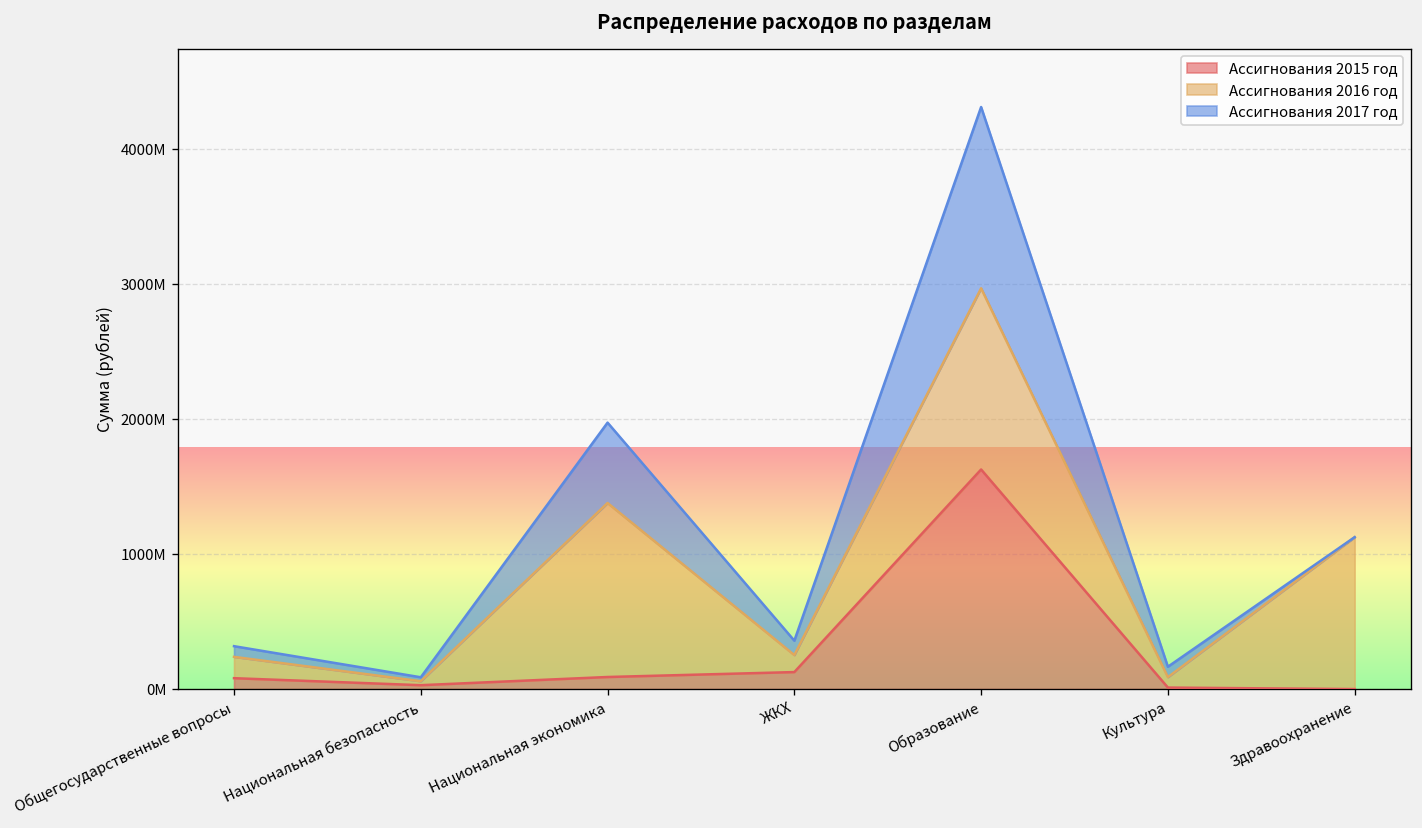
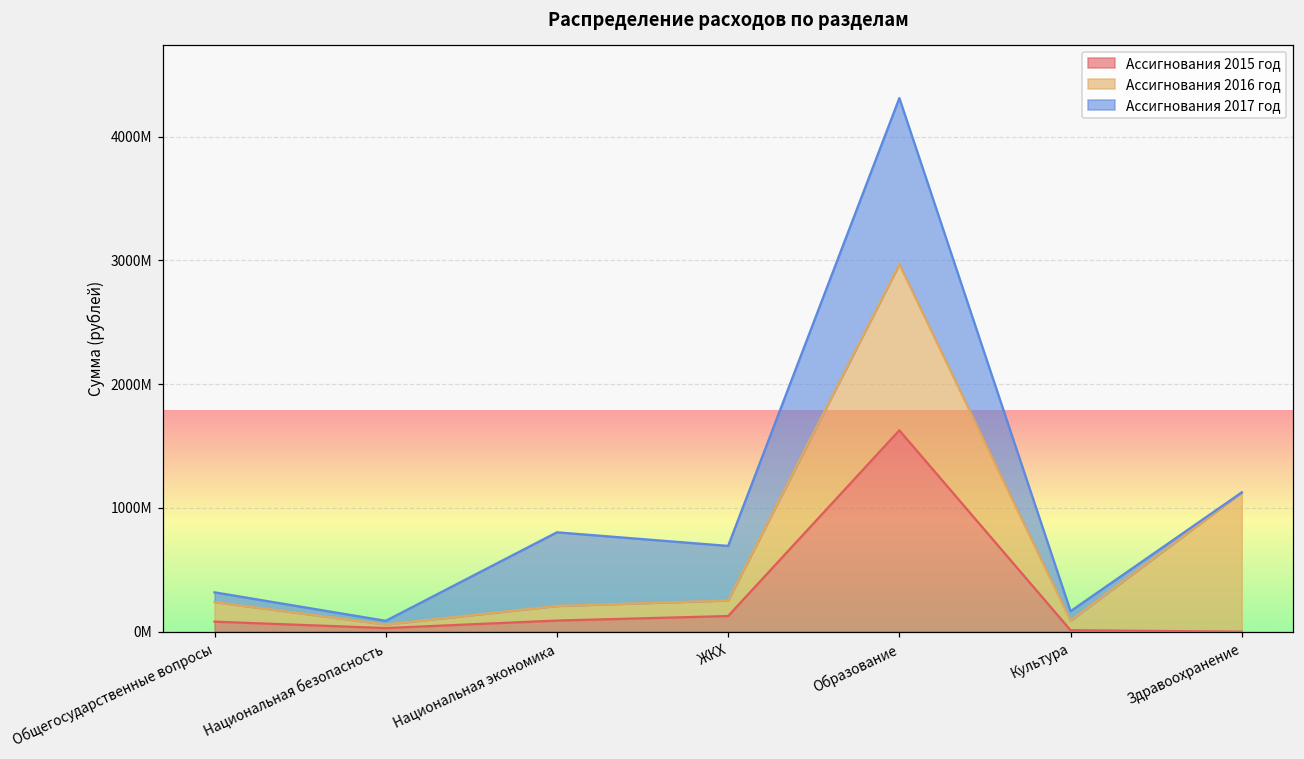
  {
    "Ассигнования 2015 год": {
      "Общегосударственные вопросы": 80000000,
      "Национальная безопасность": 30000000,
      "Национальная экономика": 90000000,
      "ЖКХ": 130000000,
      "Образование": 1630000000,
      "Культура": 10000000,
      "Здравоохранение": 0
    },
    "Ассигнования 2016 год": {
      "Общегосударственные вопросы": 160000000,
      "Национальная безопасность": 30000000,
-     "Национальная экономика": 1290000000,
+     "Национальная экономика": 120000000,
      "ЖКХ": 130000000,
      "Образование": 1340000000,
      "Культура": 80000000
    },
    "Ассигнования 2017 год": {
      "Общегосударственные вопросы": 80000000,
      "Национальная безопасность": 30000000,
      "Национальная экономика": 600000000,
-     "ЖКХ": 110000000,
+     "ЖКХ": 440000000,
      "Образование": 1340000000,
      "Культура": 80000000
    }
  }
